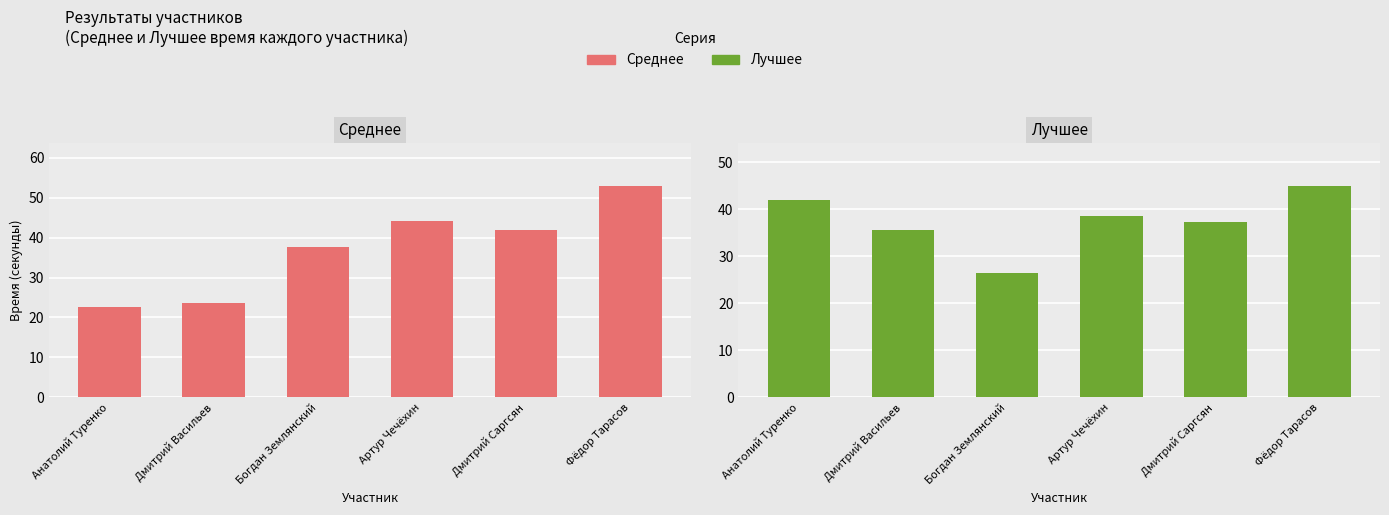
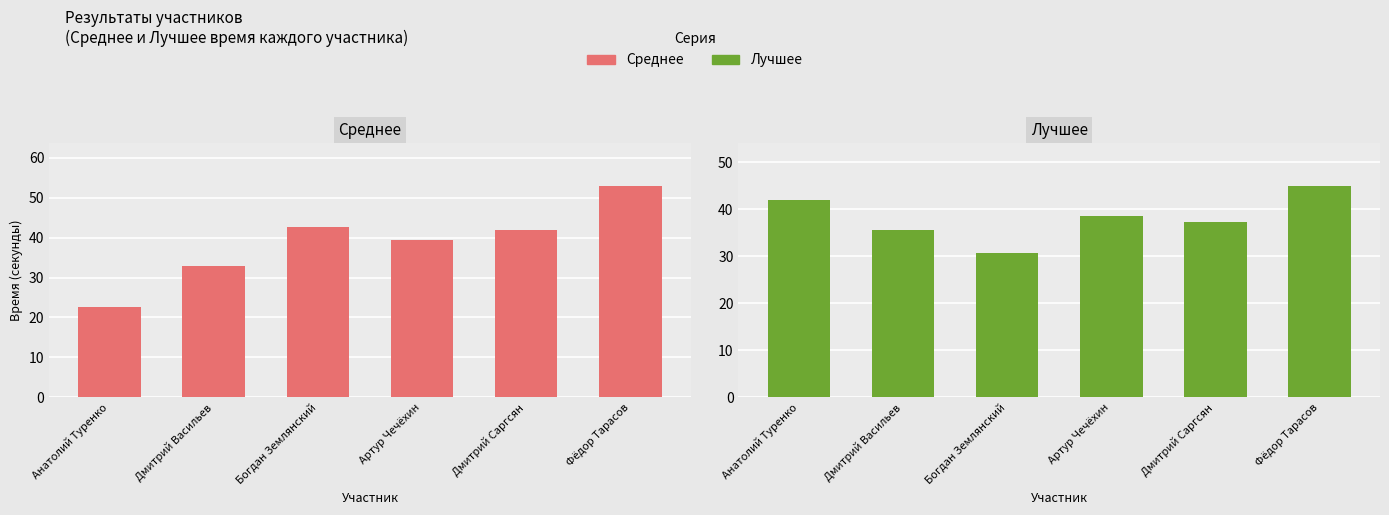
  {
    "Среднее": {
      "Анатолий Туренко": 23,
-     "Дмитрий Васильев": 24,
-     "Богдан Землянский": 38,
-     "Артур Чечёхин": 44,
+     "Дмитрий Васильев": 33,
+     "Богдан Землянский": 43,
+     "Артур Чечёхин": 39,
      "Дмитрий Саргсян": 42,
      "Фёдор Тарасов": 53
    },
    "Лучшее": {
      "Анатолий Туренко": 42,
      "Дмитрий Васильев": 36,
-     "Богдан Землянский": 26,
+     "Богдан Землянский": 31,
      "Артур Чечёхин": 39,
      "Дмитрий Саргсян": 37,
      "Фёдор Тарасов": 45
    }
  }
